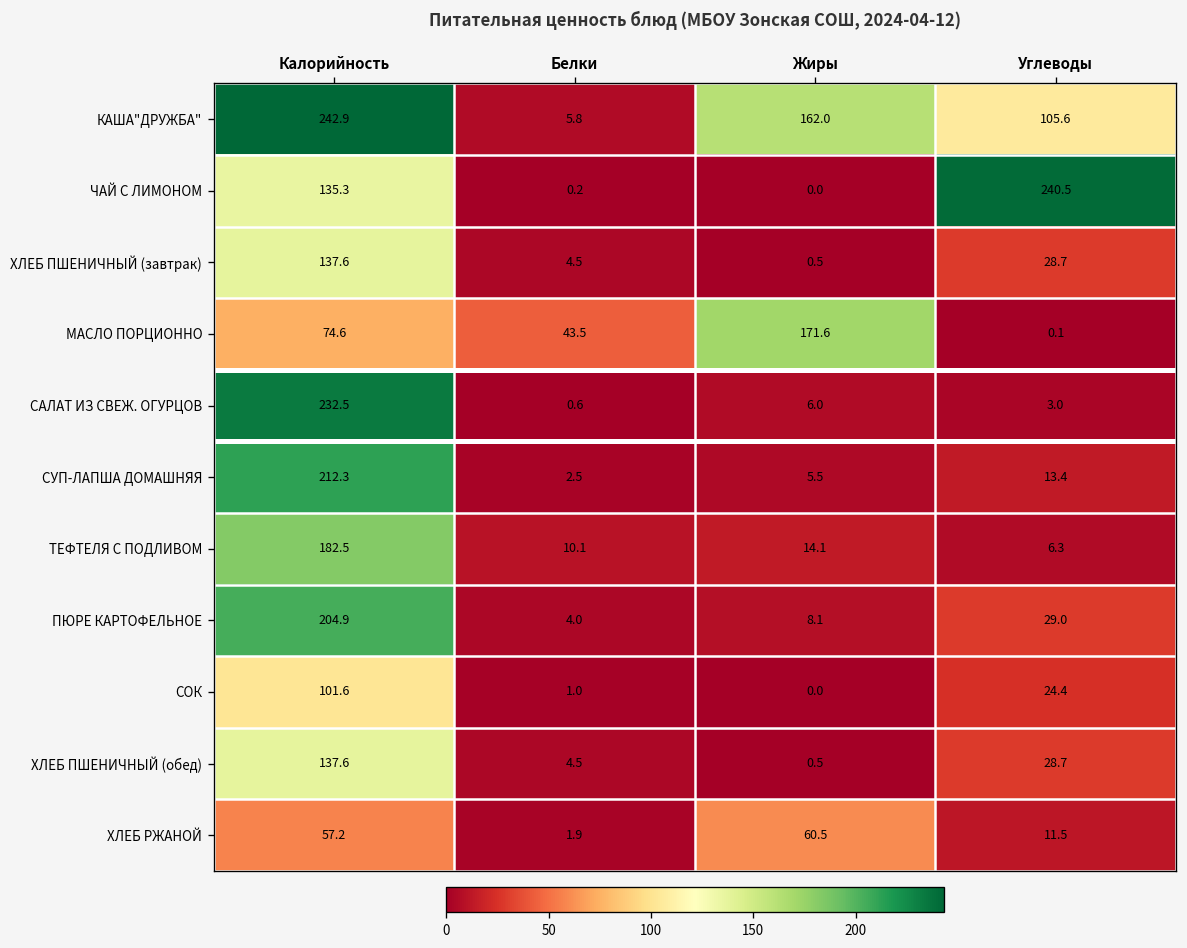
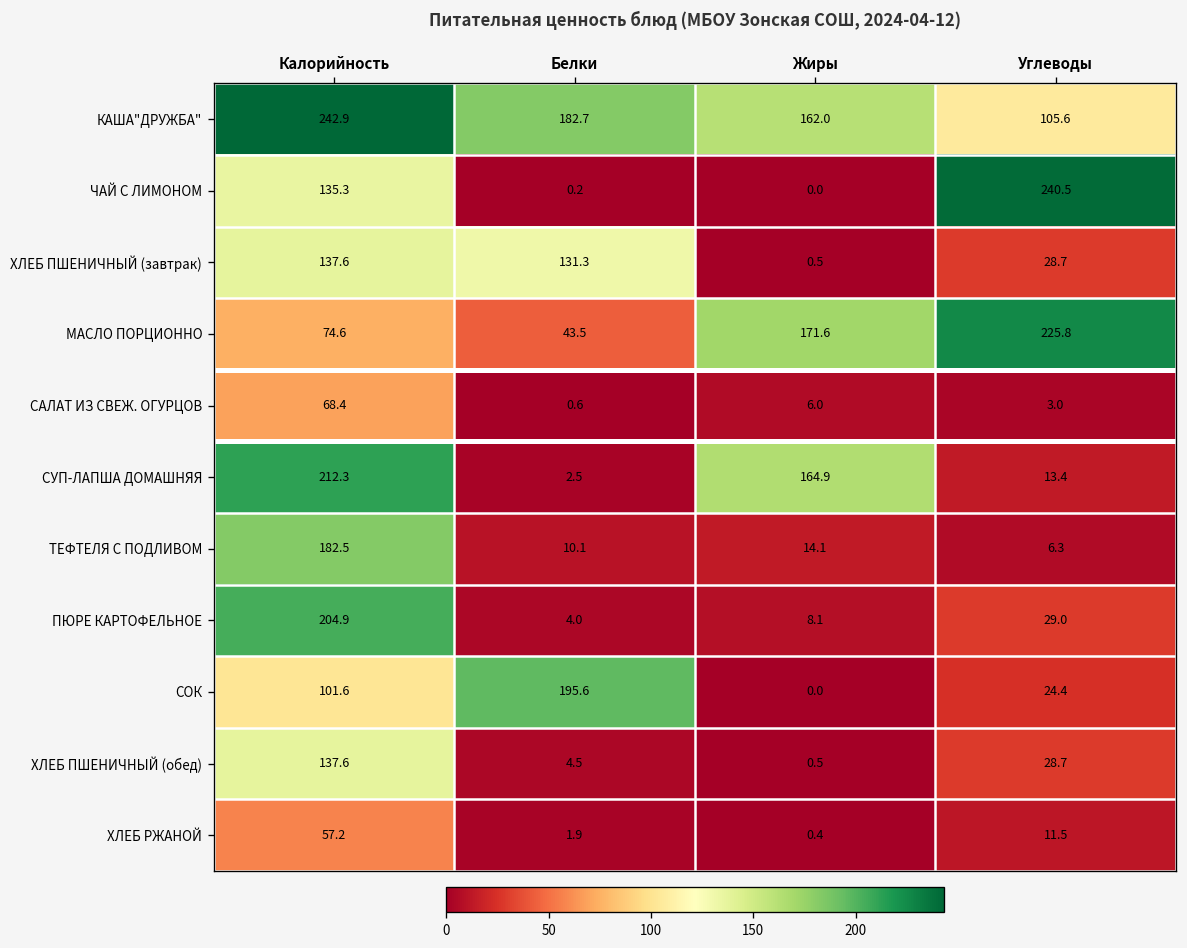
  {
    "КАША\"ДРУЖБА\"": {
      "Калорийность": 242.9,
-     "Белки": 5.8,
+     "Белки": 182.7,
      "Жиры": 162.0,
      "Углеводы": 105.6
    },
    "ЧАЙ С ЛИМОНОМ": {
      "Калорийность": 135.3,
      "Белки": 0.2,
      "Жиры": 0.0,
      "Углеводы": 240.5
    },
    "ХЛЕБ ПШЕНИЧНЫЙ (завтрак)": {
      "Калорийность": 137.6,
-     "Белки": 4.5,
+     "Белки": 131.3,
      "Жиры": 0.5,
      "Углеводы": 28.7
    },
    "МАСЛО ПОРЦИОННО": {
      "Калорийность": 74.6,
      "Белки": 43.5,
      "Жиры": 171.6,
-     "Углеводы": 0.1
+     "Углеводы": 225.8
    },
    "САЛАТ ИЗ СВЕЖ. ОГУРЦОВ": {
-     "Калорийность": 232.5,
+     "Калорийность": 68.4,
      "Белки": 0.6,
      "Жиры": 6.0,
      "Углеводы": 3.0
    },
    "СУП-ЛАПША ДОМАШНЯЯ": {
      "Калорийность": 212.3,
      "Белки": 2.5,
-     "Жиры": 5.5,
+     "Жиры": 164.9,
      "Углеводы": 13.4
    },
    "ТЕФТЕЛЯ С ПОДЛИВОМ": {
      "Калорийность": 182.5,
      "Белки": 10.1,
      "Жиры": 14.1,
      "Углеводы": 6.3
    },
    "ПЮРЕ КАРТОФЕЛЬНОЕ": {
      "Калорийность": 204.9,
      "Белки": 4.0,
      "Жиры": 8.1,
      "Углеводы": 29.0
    },
    "СОК": {
      "Калорийность": 101.6,
-     "Белки": 1.0,
+     "Белки": 195.6,
      "Жиры": 0.0,
      "Углеводы": 24.4
    },
    "ХЛЕБ ПШЕНИЧНЫЙ (обед)": {
      "Калорийность": 137.6,
      "Белки": 4.5,
      "Жиры": 0.5,
      "Углеводы": 28.7
    },
    "ХЛЕБ РЖАНОЙ": {
      "Калорийность": 57.2,
      "Белки": 1.9,
-     "Жиры": 60.5,
+     "Жиры": 0.4,
      "Углеводы": 11.5
    }
  }
